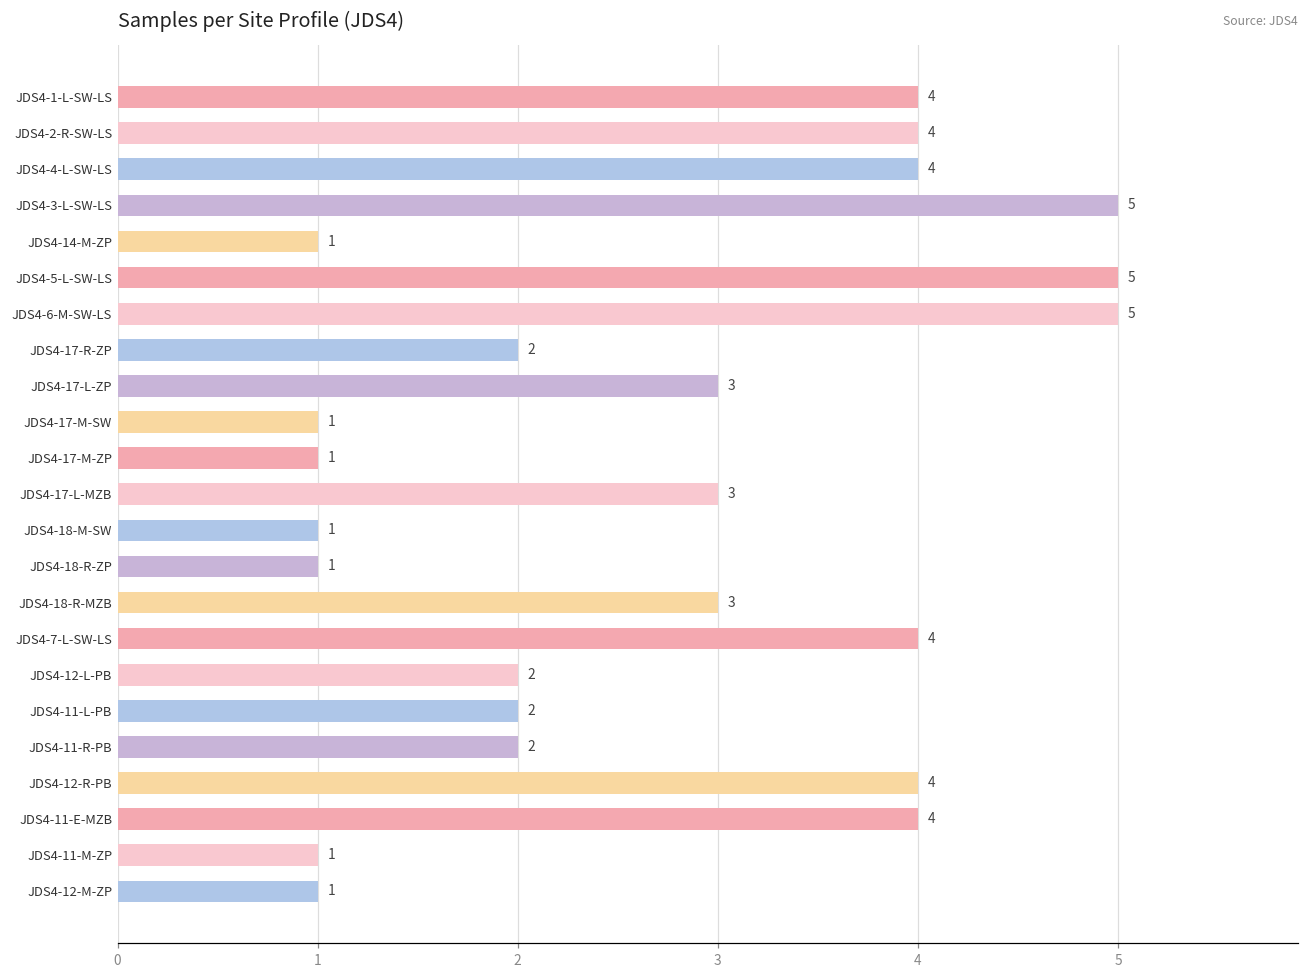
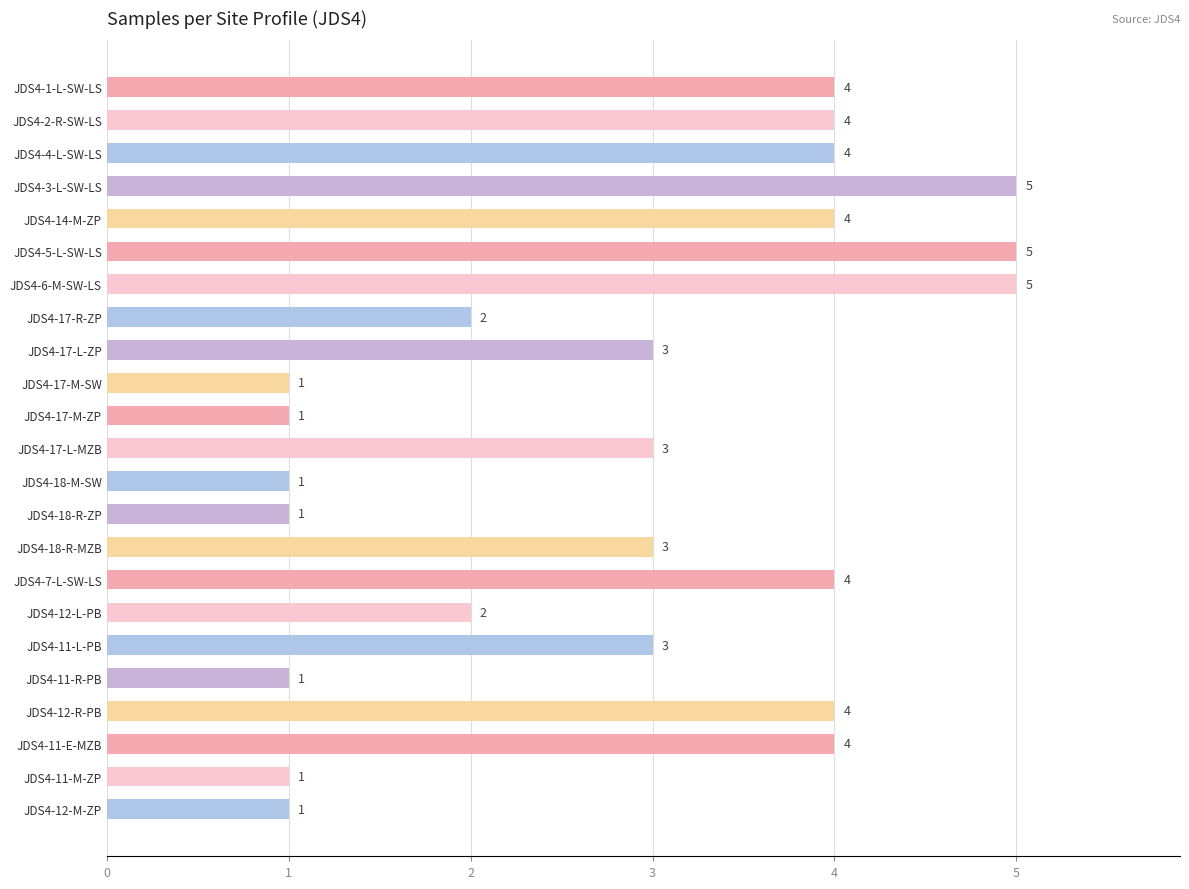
  {
    "JDS4-1-L-SW-LS": 4,
    "JDS4-2-R-SW-LS": 4,
    "JDS4-4-L-SW-LS": 4,
    "JDS4-3-L-SW-LS": 5,
-   "JDS4-14-M-ZP": 1,
+   "JDS4-14-M-ZP": 4,
    "JDS4-5-L-SW-LS": 5,
    "JDS4-6-M-SW-LS": 5,
    "JDS4-17-R-ZP": 2,
    "JDS4-17-L-ZP": 3,
    "JDS4-17-M-SW": 1,
    "JDS4-17-M-ZP": 1,
    "JDS4-17-L-MZB": 3,
    "JDS4-18-M-SW": 1,
    "JDS4-18-R-ZP": 1,
    "JDS4-18-R-MZB": 3,
    "JDS4-7-L-SW-LS": 4,
    "JDS4-12-L-PB": 2,
-   "JDS4-11-L-PB": 2,
-   "JDS4-11-R-PB": 2,
+   "JDS4-11-L-PB": 3,
+   "JDS4-11-R-PB": 1,
    "JDS4-12-R-PB": 4,
    "JDS4-11-E-MZB": 4,
    "JDS4-11-M-ZP": 1,
    "JDS4-12-M-ZP": 1
  }
